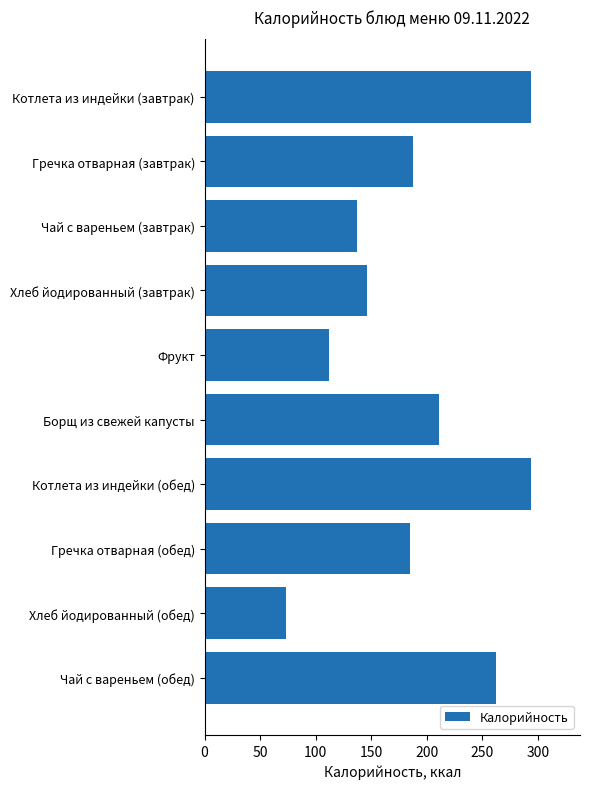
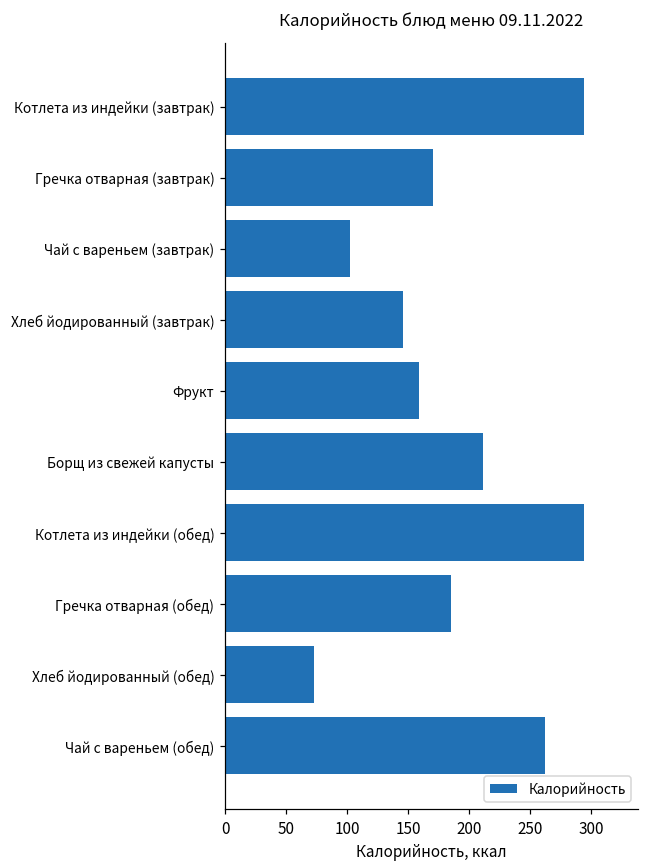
  {
    "Котлета из индейки (завтрак)": 294,
-   "Гречка отварная (завтрак)": 188,
-   "Чай с вареньем (завтрак)": 137,
+   "Гречка отварная (завтрак)": 170,
+   "Чай с вареньем (завтрак)": 102,
    "Хлеб йодированный (завтрак)": 146,
-   "Фрукт": 112,
+   "Фрукт": 159,
    "Борщ из свежей капусты": 211,
    "Котлета из индейки (обед)": 294,
    "Гречка отварная (обед)": 185,
    "Хлеб йодированный (обед)": 73,
    "Чай с вареньем (обед)": 262
  }
